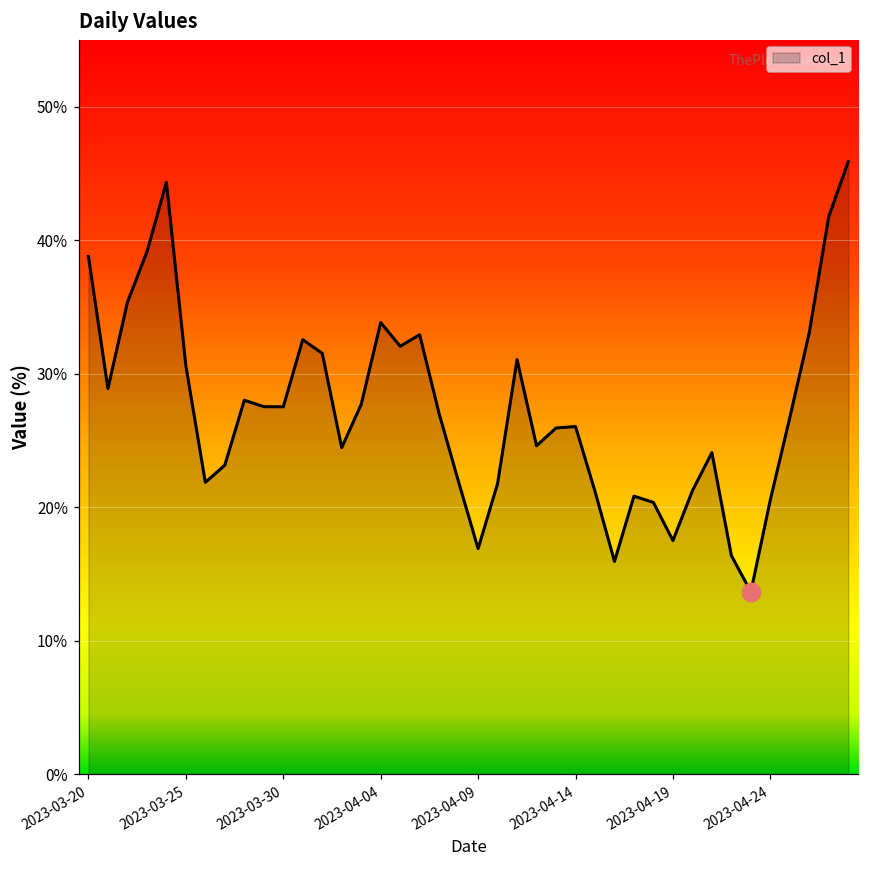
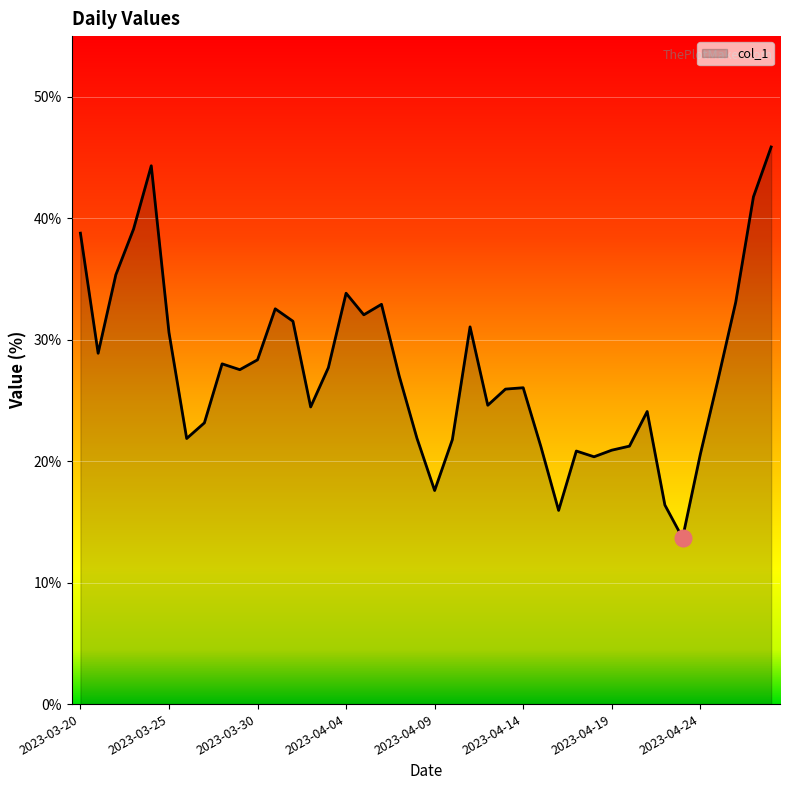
  {
    "col_1": {
      "2023-03-20": "38.8%",
      "2023-03-25": "30.6%",
-     "2023-03-30": "27.5%",
+     "2023-03-30": "28.3%",
      "2023-04-04": "33.8%",
-     "2023-04-09": "16.9%",
+     "2023-04-09": "17.6%",
      "2023-04-14": "26.0%",
-     "2023-04-19": "17.5%",
+     "2023-04-19": "20.9%",
      "2023-04-24": "20.6%"
    }
  }
